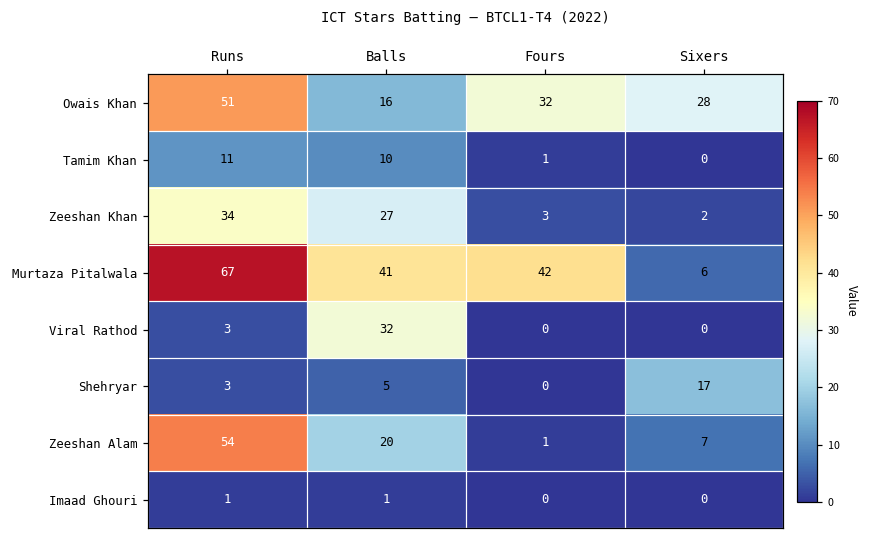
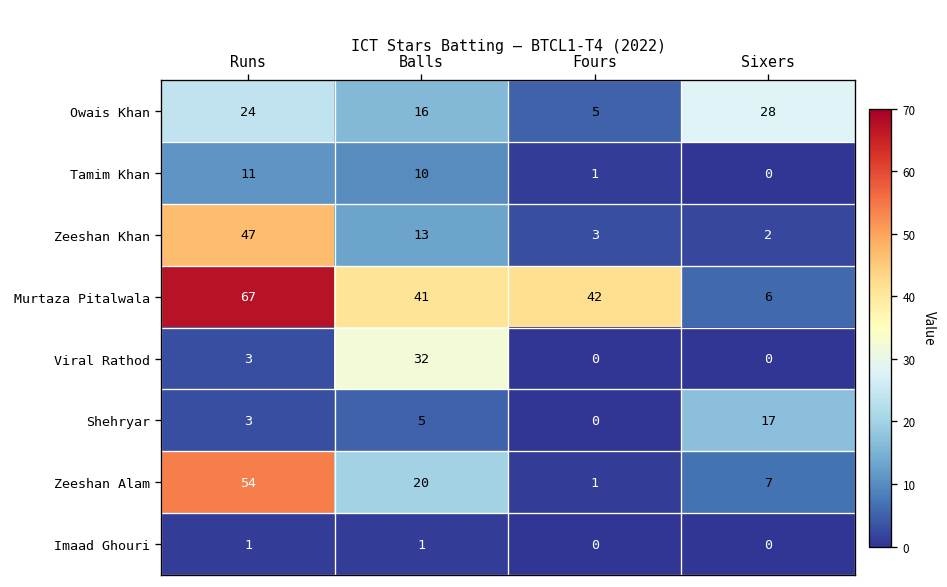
  {
    "Owais Khan": {
-     "Runs": 51,
+     "Runs": 24,
      "Balls": 16,
-     "Fours": 32,
+     "Fours": 5,
      "Sixers": 28
    },
    "Tamim Khan": {
      "Runs": 11,
      "Balls": 10,
      "Fours": 1,
      "Sixers": 0
    },
    "Zeeshan Khan": {
-     "Runs": 34,
-     "Balls": 27,
+     "Runs": 47,
+     "Balls": 13,
      "Fours": 3,
      "Sixers": 2
    },
    "Murtaza Pitalwala": {
      "Runs": 67,
      "Balls": 41,
      "Fours": 42,
      "Sixers": 6
    },
    "Viral Rathod": {
      "Runs": 3,
      "Balls": 32,
      "Fours": 0,
      "Sixers": 0
    },
    "Shehryar": {
      "Runs": 3,
      "Balls": 5,
      "Fours": 0,
      "Sixers": 17
    },
    "Zeeshan Alam": {
      "Runs": 54,
      "Balls": 20,
      "Fours": 1,
      "Sixers": 7
    },
    "Imaad Ghouri": {
      "Runs": 1,
      "Balls": 1,
      "Fours": 0,
      "Sixers": 0
    }
  }
